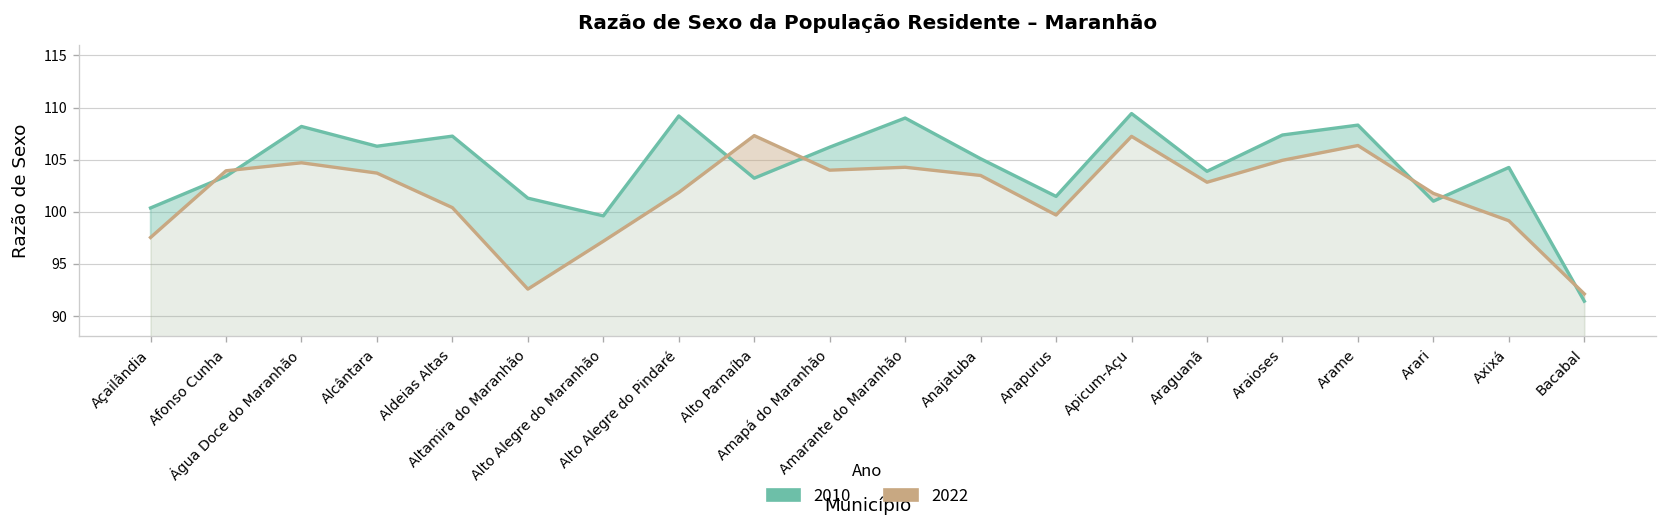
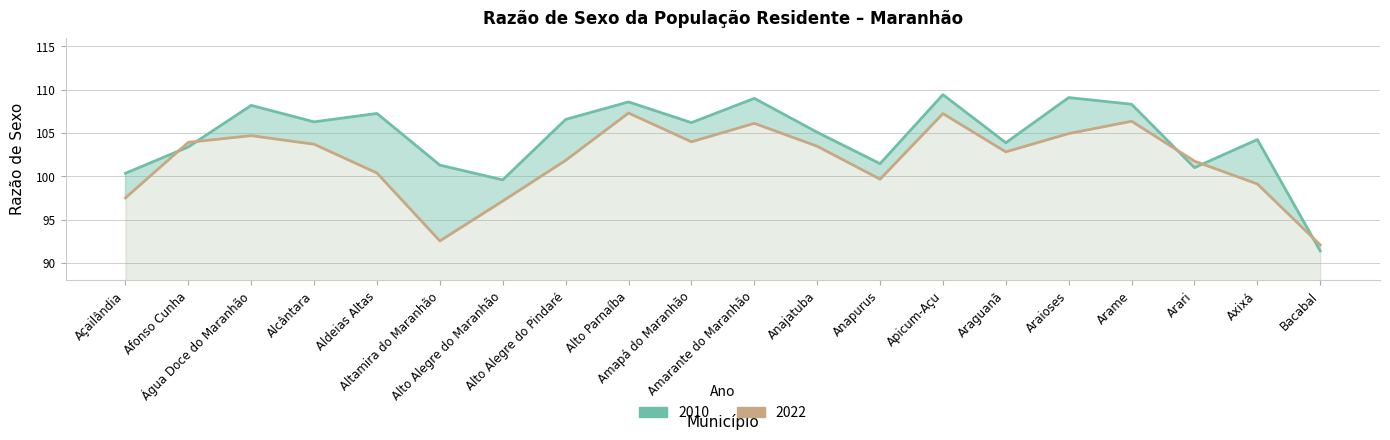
  {
    "2010": {
      "Açailândia": 100,
      "Afonso Cunha": 103,
      "Água Doce do Maranhão": 108,
      "Alcântara": 106,
      "Aldeias Altas": 107,
      "Altamira do Maranhão": 101,
      "Alto Alegre do Maranhão": 100,
-     "Alto Alegre do Pindaré": 109,
-     "Alto Parnaíba": 103,
+     "Alto Alegre do Pindaré": 107,
+     "Alto Parnaíba": 109,
      "Amapá do Maranhão": 106,
      "Amarante do Maranhão": 109,
      "Anajatuba": 105,
      "Anapurus": 101,
      "Apicum-Açu": 109,
      "Araguanã": 104,
-     "Araioses": 107,
+     "Araioses": 109,
      "Arame": 108,
      "Arari": 101,
      "Axixá": 104,
      "Bacabal": 91
    },
    "2022": {
      "Açailândia": 98,
      "Afonso Cunha": 104,
      "Água Doce do Maranhão": 105,
      "Alcântara": 104,
      "Aldeias Altas": 100,
      "Altamira do Maranhão": 93,
      "Alto Alegre do Maranhão": 97,
      "Alto Alegre do Pindaré": 102,
      "Alto Parnaíba": 107,
      "Amapá do Maranhão": 104,
-     "Amarante do Maranhão": 104,
+     "Amarante do Maranhão": 106,
      "Anajatuba": 103,
      "Anapurus": 100,
      "Apicum-Açu": 107,
      "Araguanã": 103,
      "Araioses": 105,
      "Arame": 106,
      "Arari": 102,
      "Axixá": 99,
      "Bacabal": 92
    }
  }
